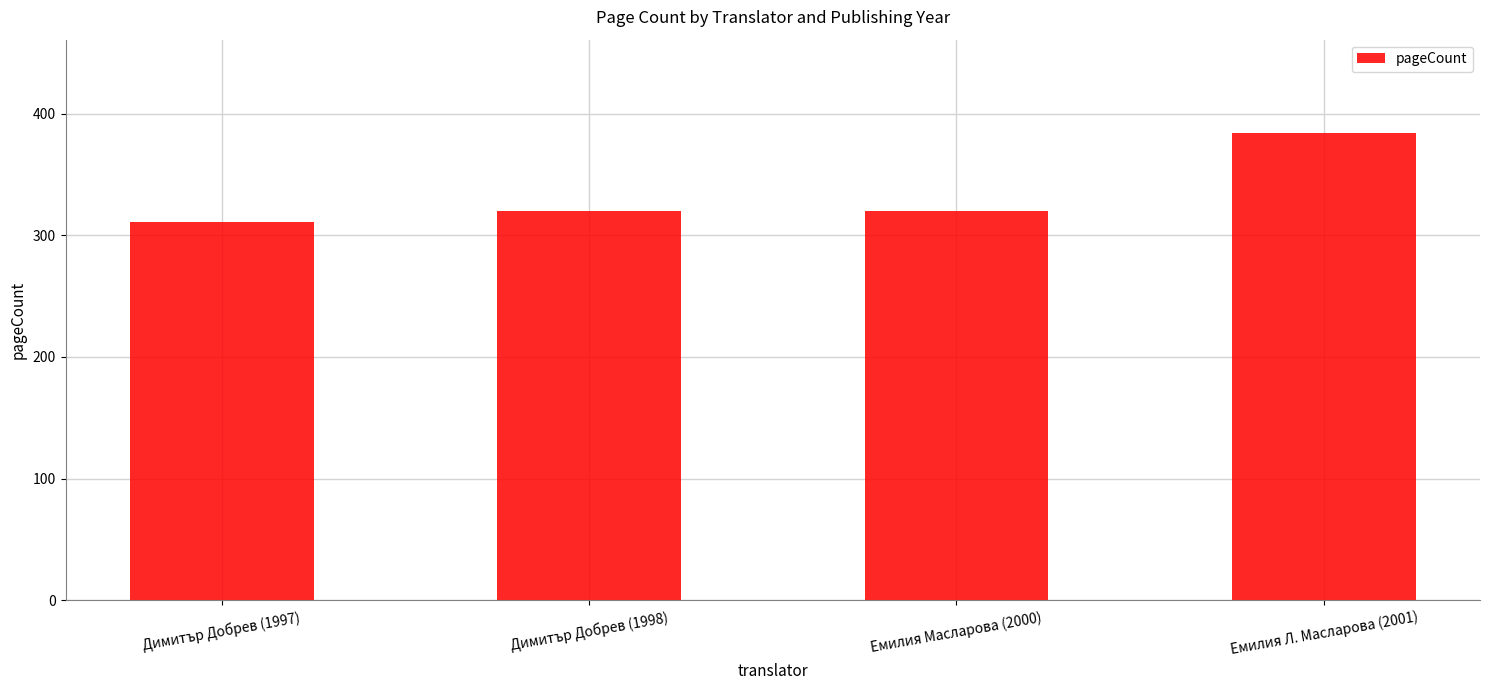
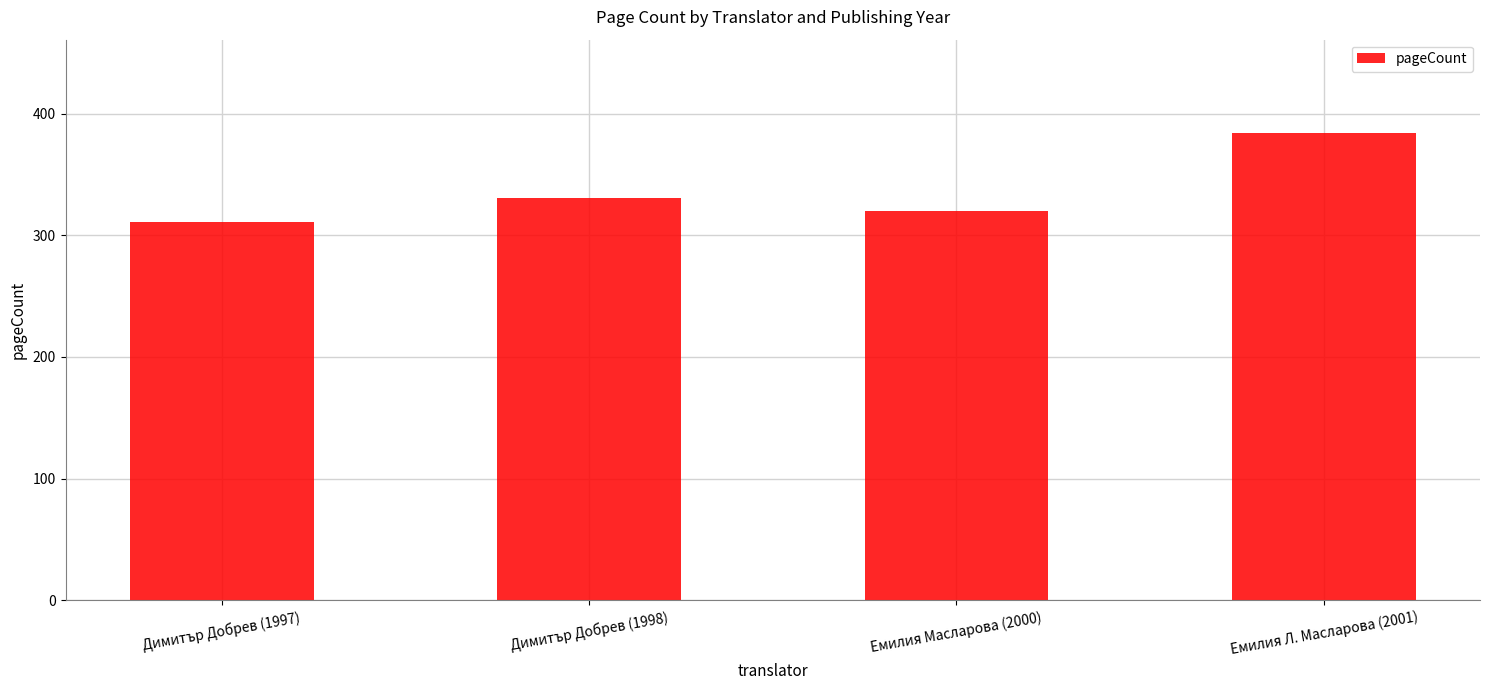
  {
    "Димитър Добрев (1997)": 311,
-   "Димитър Добрев (1998)": 320,
+   "Димитър Добрев (1998)": 331,
    "Емилия Масларова (2000)": 320,
    "Емилия Л. Масларова (2001)": 384
  }
